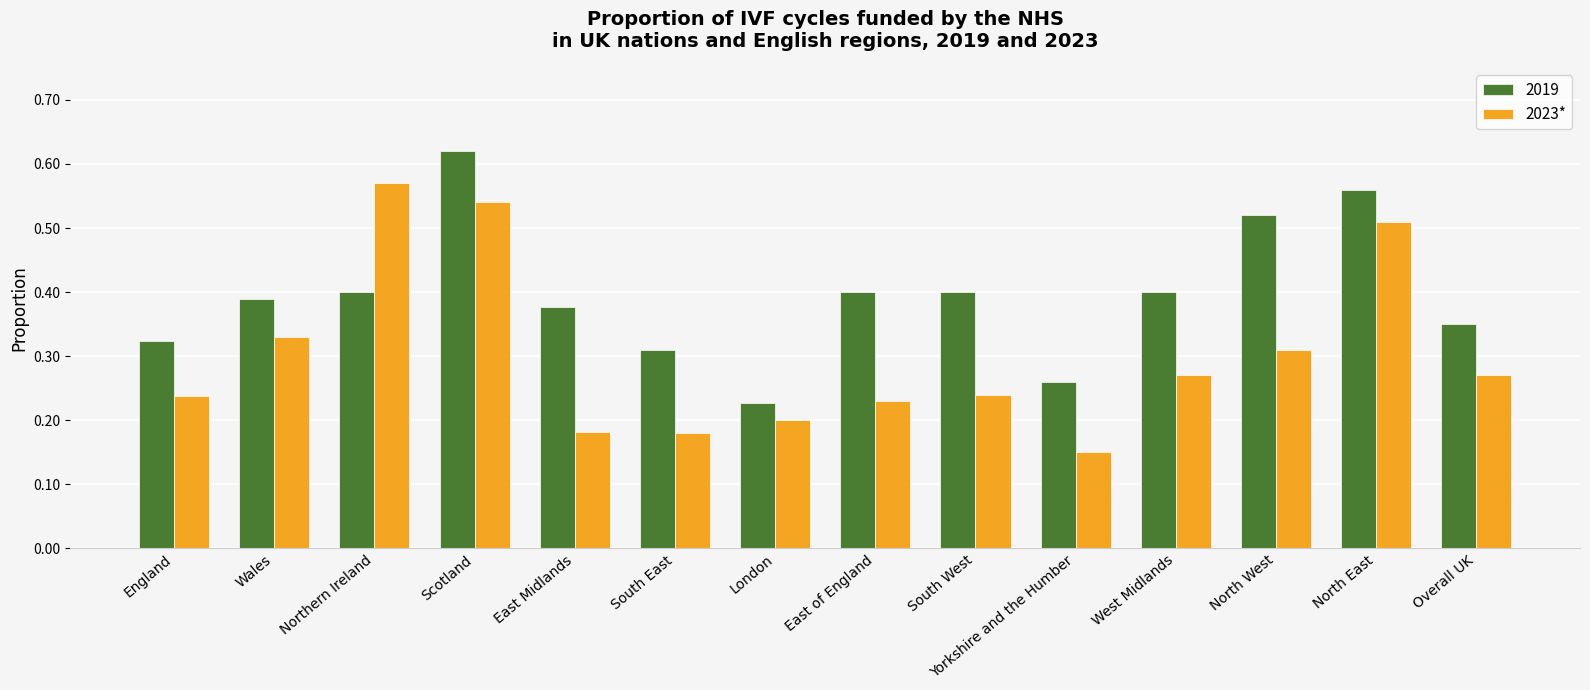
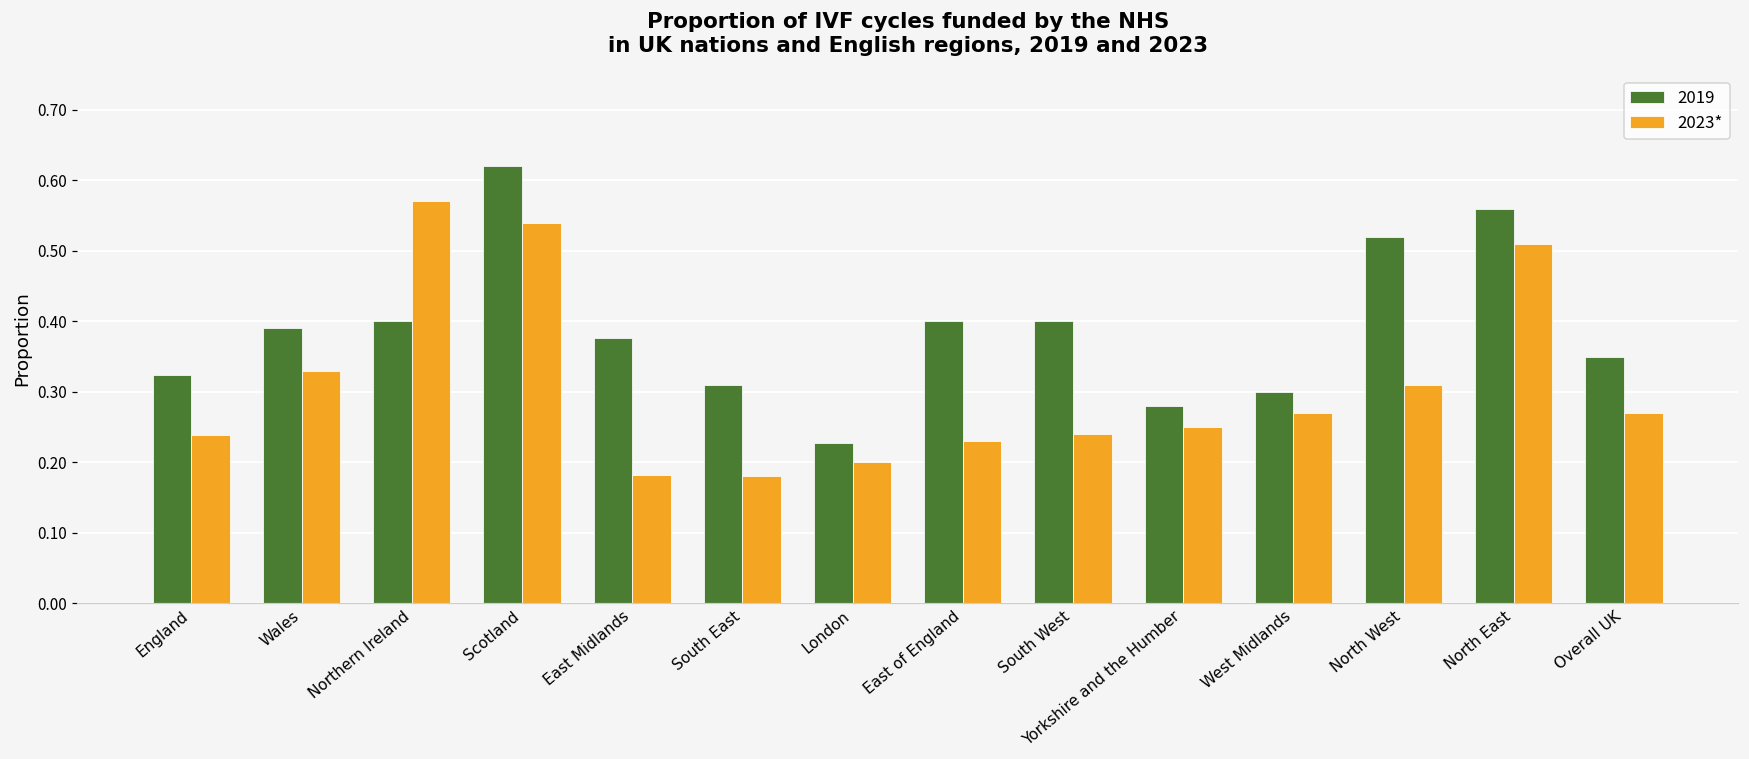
  {
    "2019": {
      "England": 0.32,
      "Wales": 0.39,
      "Northern Ireland": 0.40,
      "Scotland": 0.62,
      "East Midlands": 0.38,
      "South East": 0.31,
      "London": 0.23,
      "East of England": 0.40,
      "South West": 0.40,
-     "Yorkshire and the Humber": 0.26,
-     "West Midlands": 0.4,
+     "Yorkshire and the Humber": 0.28,
+     "West Midlands": 0.3,
      "North West": 0.52,
      "North East": 0.56,
      "Overall UK": 0.35
    },
    "2023*": {
      "England": 0.24,
      "Wales": 0.33,
      "Northern Ireland": 0.57,
      "Scotland": 0.54,
      "East Midlands": 0.18,
      "South East": 0.18,
      "London": 0.20,
      "East of England": 0.23,
      "South West": 0.24,
-     "Yorkshire and the Humber": 0.15,
+     "Yorkshire and the Humber": 0.25,
      "West Midlands": 0.27,
      "North West": 0.31,
      "North East": 0.51,
      "Overall UK": 0.27
    }
  }
